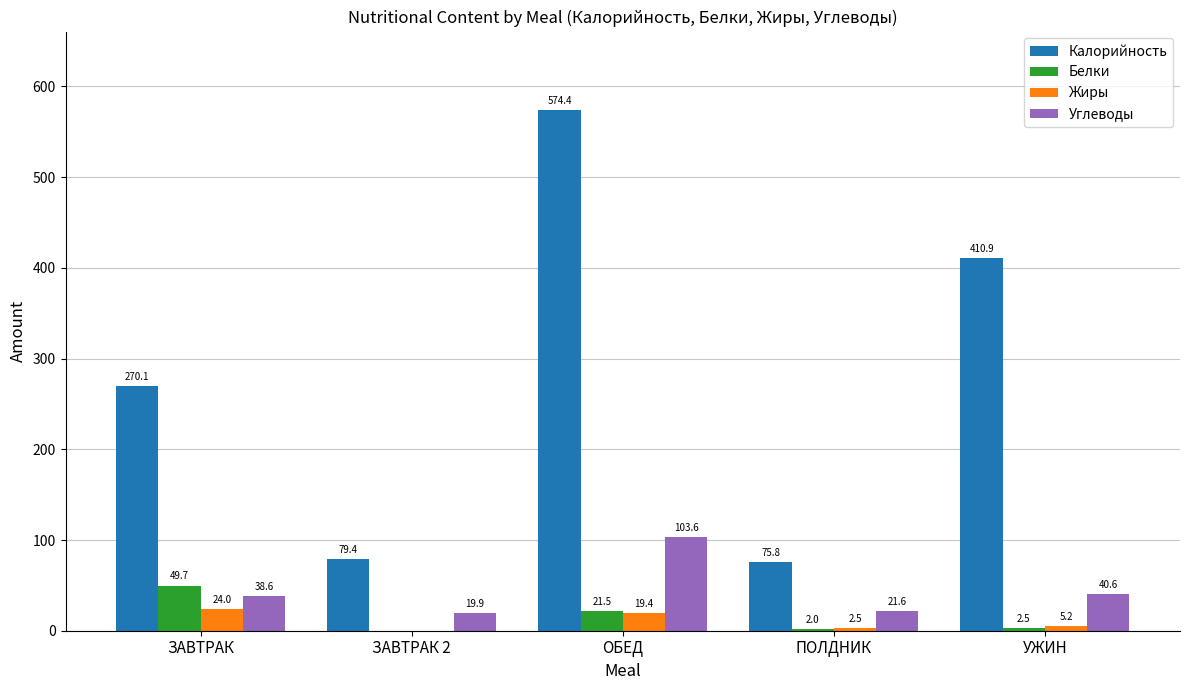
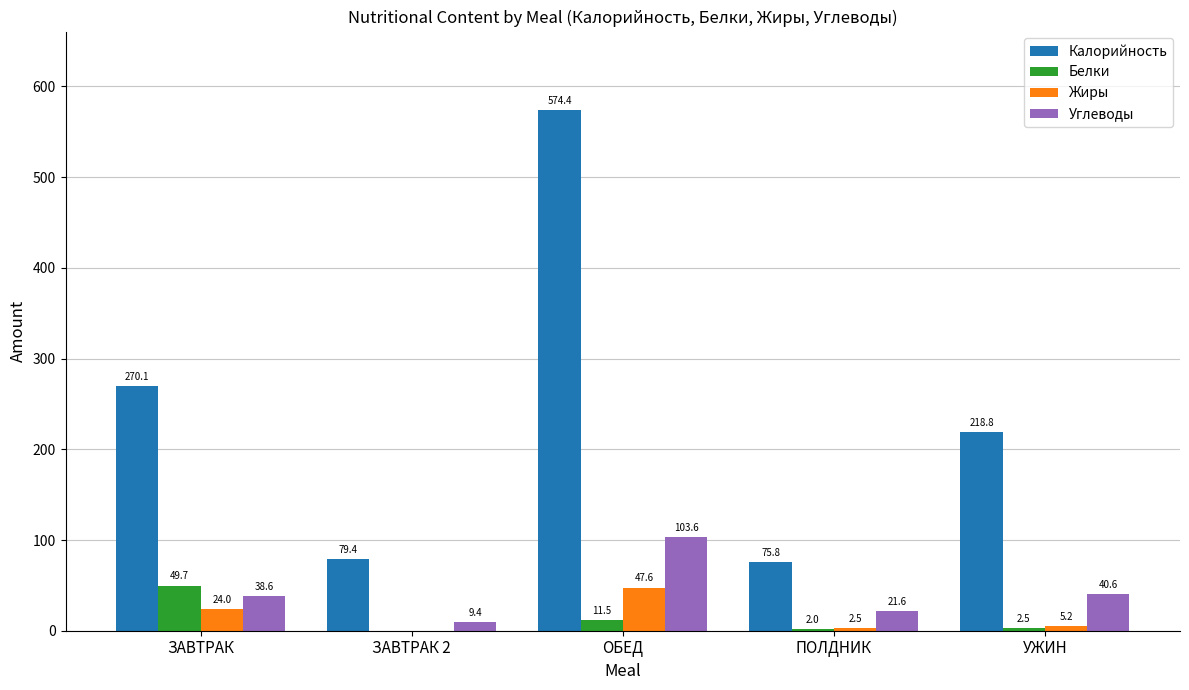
  {
    "Калорийность": {
      "ЗАВТРАК": 270.1,
      "ЗАВТРАК 2": 79.4,
      "ОБЕД": 574.4,
      "ПОЛДНИК": 75.8,
-     "УЖИН": 410.9
+     "УЖИН": 218.8
    },
    "Белки": {
      "ЗАВТРАК": 49.7,
-     "ОБЕД": 21.5,
+     "ОБЕД": 11.5,
      "ПОЛДНИК": 2.0,
      "УЖИН": 2.5
    },
    "Жиры": {
      "ЗАВТРАК": 24.0,
-     "ОБЕД": 19.4,
+     "ОБЕД": 47.6,
      "ПОЛДНИК": 2.5,
      "УЖИН": 5.2
    },
    "Углеводы": {
      "ЗАВТРАК": 38.6,
-     "ЗАВТРАК 2": 19.9,
+     "ЗАВТРАК 2": 9.4,
      "ОБЕД": 103.6,
      "ПОЛДНИК": 21.6,
      "УЖИН": 40.6
    }
  }
